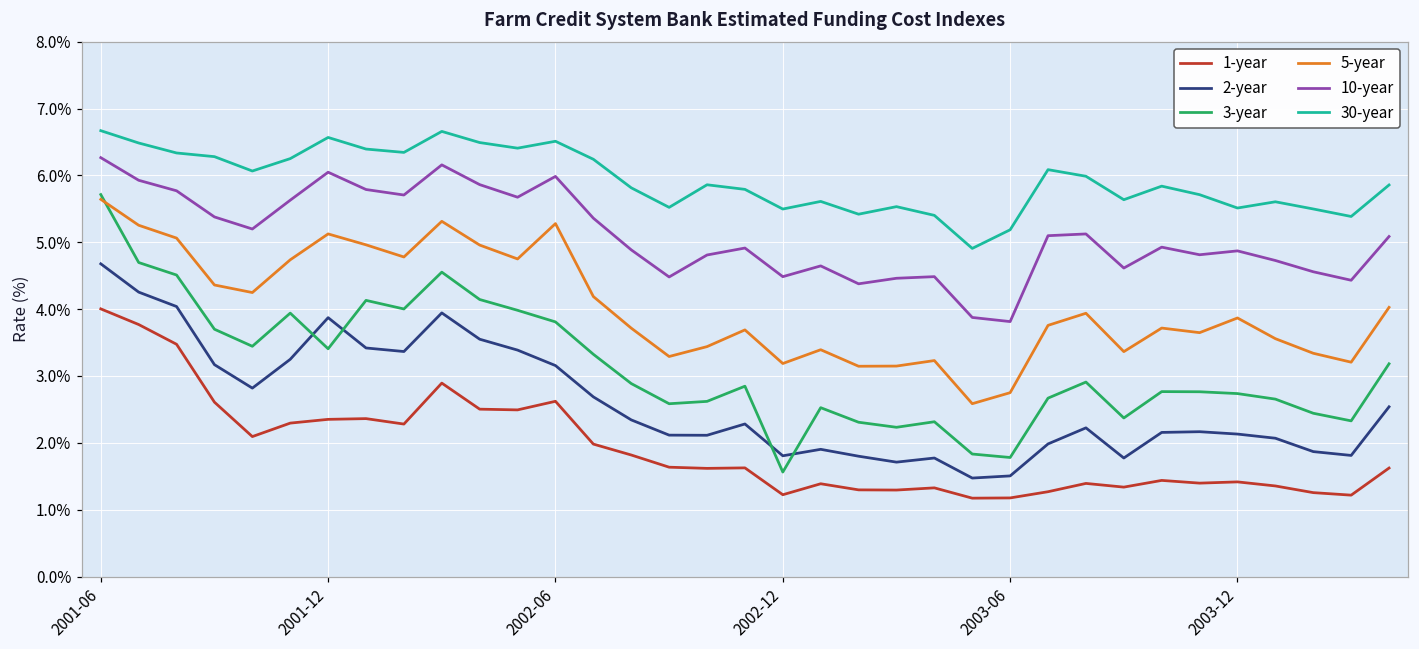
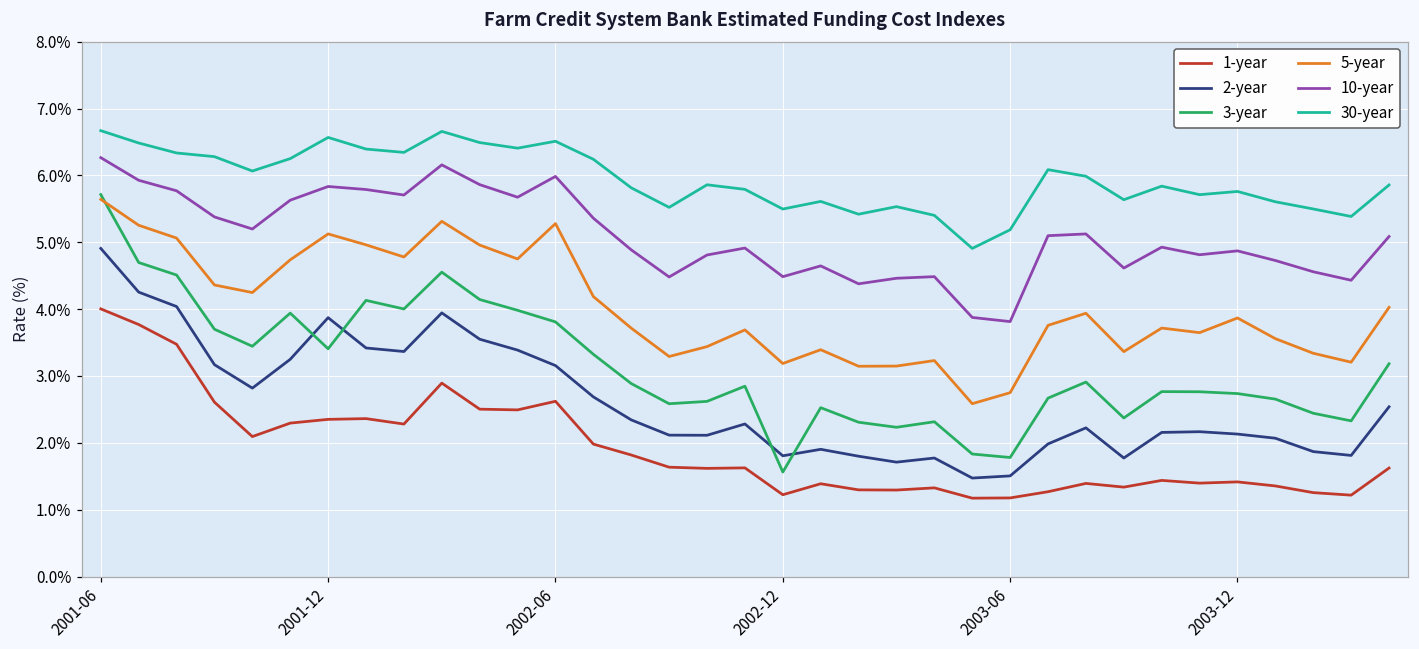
  {
    "1-year": {
      "2001-06": "4.0%",
      "2001-12": "2.4%",
      "2002-06": "2.6%",
      "2002-12": "1.2%",
      "2003-06": "1.2%",
      "2003-12": "1.4%"
    },
    "2-year": {
-     "2001-06": "4.7%",
+     "2001-06": "4.9%",
      "2001-12": "3.9%",
      "2002-06": "3.2%",
      "2002-12": "1.8%",
      "2003-06": "1.5%",
      "2003-12": "2.1%"
    },
    "3-year": {
      "2001-06": "5.7%",
      "2001-12": "3.4%",
      "2002-06": "3.8%",
      "2002-12": "1.6%",
      "2003-06": "1.8%",
      "2003-12": "2.7%"
    },
    "5-year": {
      "2001-06": "5.6%",
      "2001-12": "5.1%",
      "2002-06": "5.3%",
      "2002-12": "3.2%",
      "2003-06": "2.8%",
      "2003-12": "3.9%"
    },
    "10-year": {
      "2001-06": "6.3%",
-     "2001-12": "6.0%",
+     "2001-12": "5.8%",
      "2002-06": "6.0%",
      "2002-12": "4.5%",
      "2003-06": "3.8%",
      "2003-12": "4.9%"
    },
    "30-year": {
      "2001-06": "6.7%",
      "2001-12": "6.6%",
      "2002-06": "6.5%",
      "2002-12": "5.5%",
      "2003-06": "5.2%",
-     "2003-12": "5.5%"
+     "2003-12": "5.8%"
    }
  }
